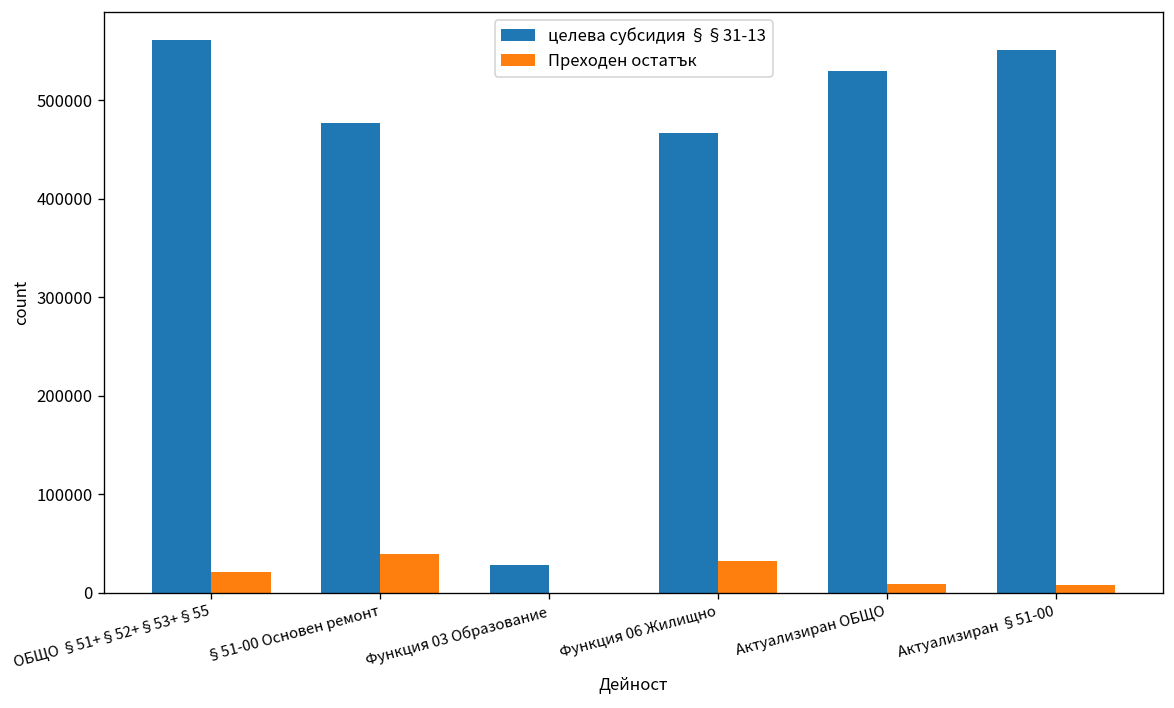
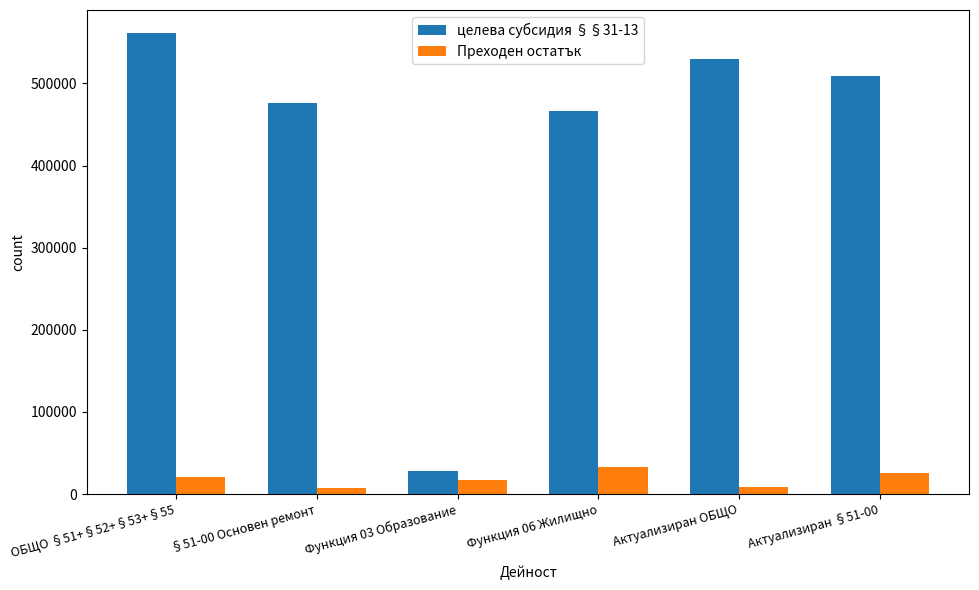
  {
    "целева субсидия §§31-13": {
      "ОБЩО §51+§52+§53+§55": 560000,
      "§51-00 Основен ремонт": 480000,
      "Функция 03 Образование": 30000,
      "Функция 06 Жилищно": 470000,
      "Актуализиран ОБЩО": 530000,
-     "Актуализиран §51-00": 550000
+     "Актуализиран §51-00": 510000
    },
    "Преходен остатък": {
      "ОБЩО §51+§52+§53+§55": 20000,
-     "§51-00 Основен ремонт": 40000,
-     "Функция 03 Образование": 0,
+     "§51-00 Основен ремонт": 10000,
+     "Функция 03 Образование": 20000,
      "Функция 06 Жилищно": 30000,
      "Актуализиран ОБЩО": 10000,
-     "Актуализиран §51-00": 10000
+     "Актуализиран §51-00": 30000
    }
  }
